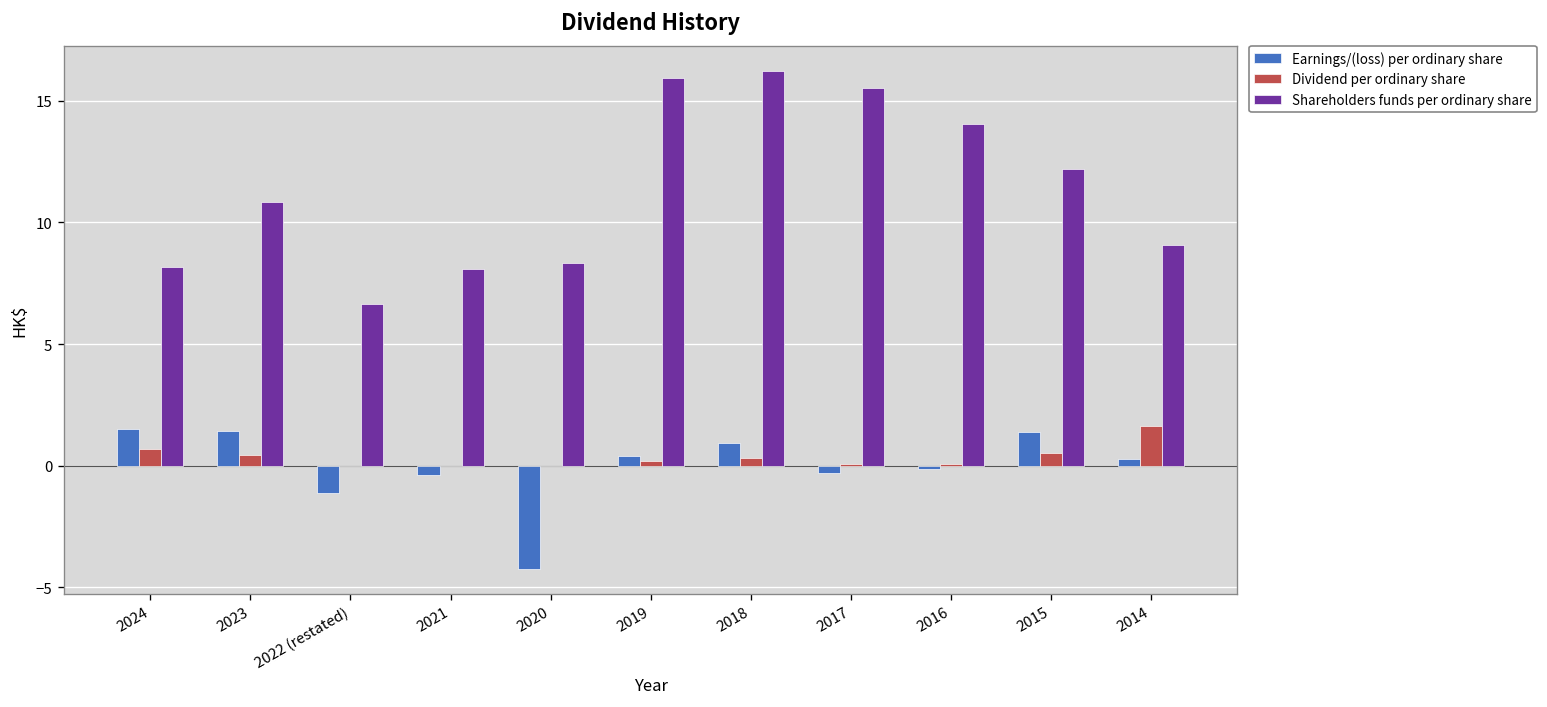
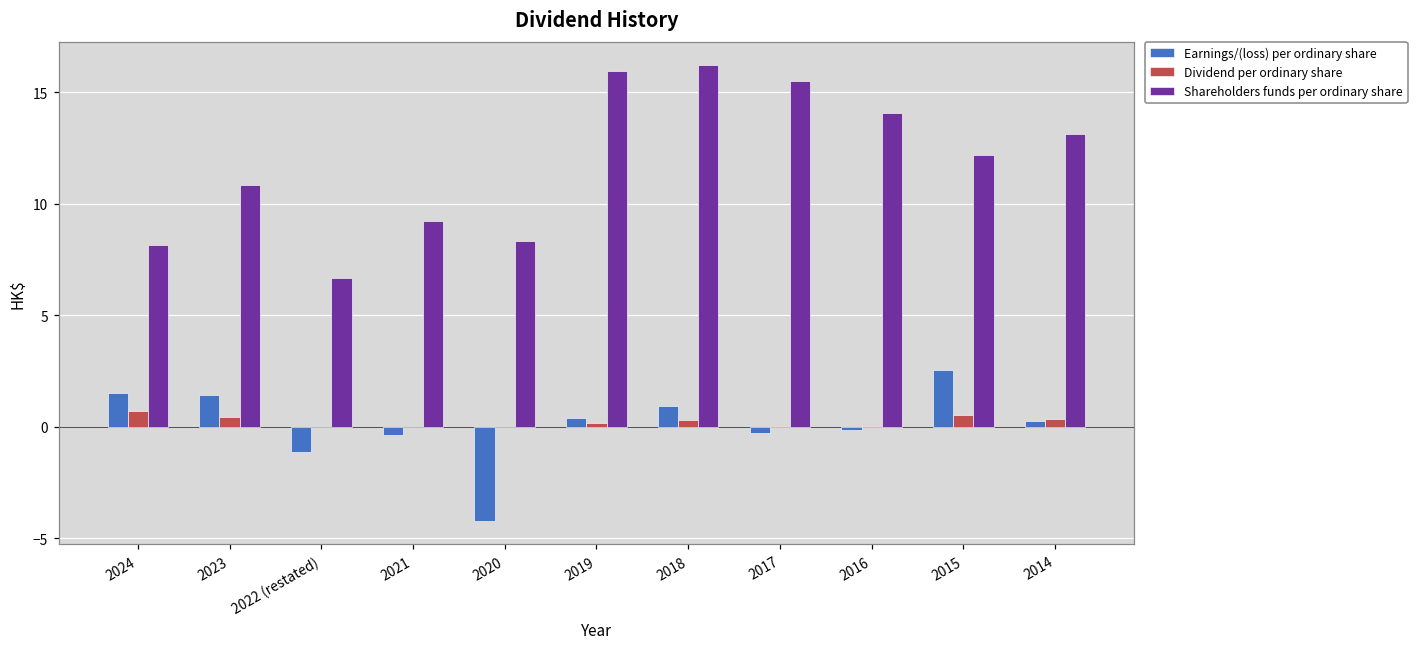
  {
    "Earnings/(loss) per ordinary share": {
      "2024": 1.5,
      "2023": 1.4,
      "2022 (restated)": -1.1,
      "2021": -0.4,
      "2020": -4.2,
      "2019": 0.4,
      "2018": 0.9,
      "2017": -0.3,
      "2016": -0.1,
-     "2015": 1.4,
+     "2015": 2.5,
      "2014": 0.3
    },
    "Dividend per ordinary share": {
      "2024": 0.7,
      "2023": 0.4,
      "2022 (restated)": 0.0,
      "2021": 0.0,
      "2020": 0.0,
      "2019": 0.2,
      "2018": 0.3,
      "2015": 0.5,
-     "2014": 1.6
+     "2014": 0.4
    },
    "Shareholders funds per ordinary share": {
      "2024": 8.2,
      "2023": 10.8,
      "2022 (restated)": 6.7,
-     "2021": 8.1,
+     "2021": 9.2,
      "2020": 8.3,
      "2019": 16.0,
      "2018": 16.3,
      "2017": 15.5,
      "2016": 14.1,
      "2015": 12.2,
-     "2014": 9.1
+     "2014": 13.2
    }
  }
